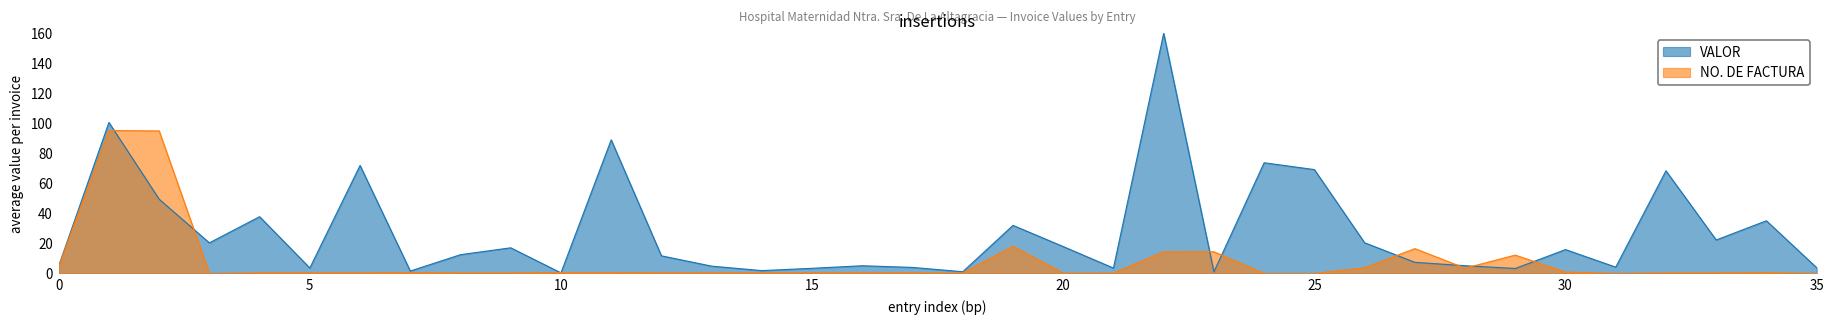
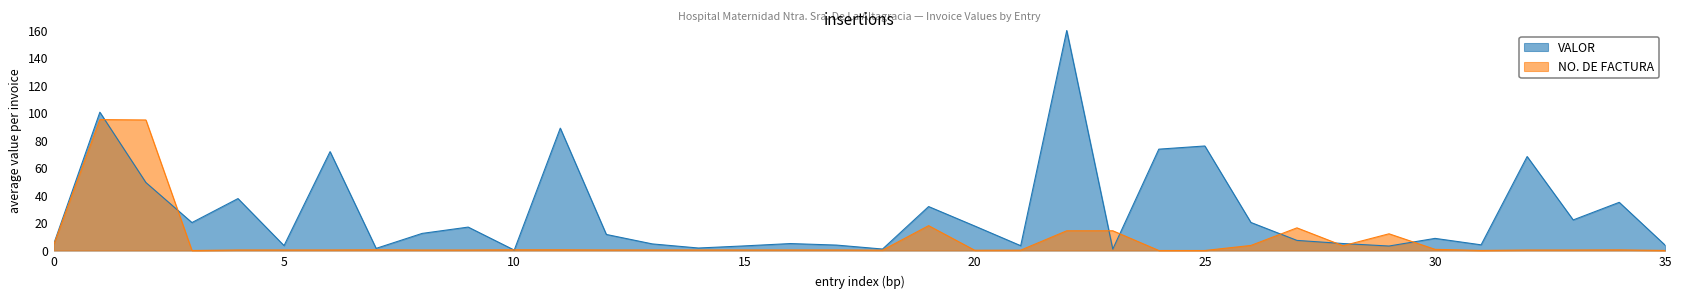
  {
    "VALOR": {
      "5": 4,
      "15": 3,
      "20": 18,
-     "25": 69,
-     "30": 16,
+     "25": 76,
+     "30": 9,
      "35": 4
    },
    "NO. DE FACTURA": {
      "5": 0,
      "15": 0,
      "20": 0,
      "25": 0,
      "30": 1,
      "35": 0
    }
  }
